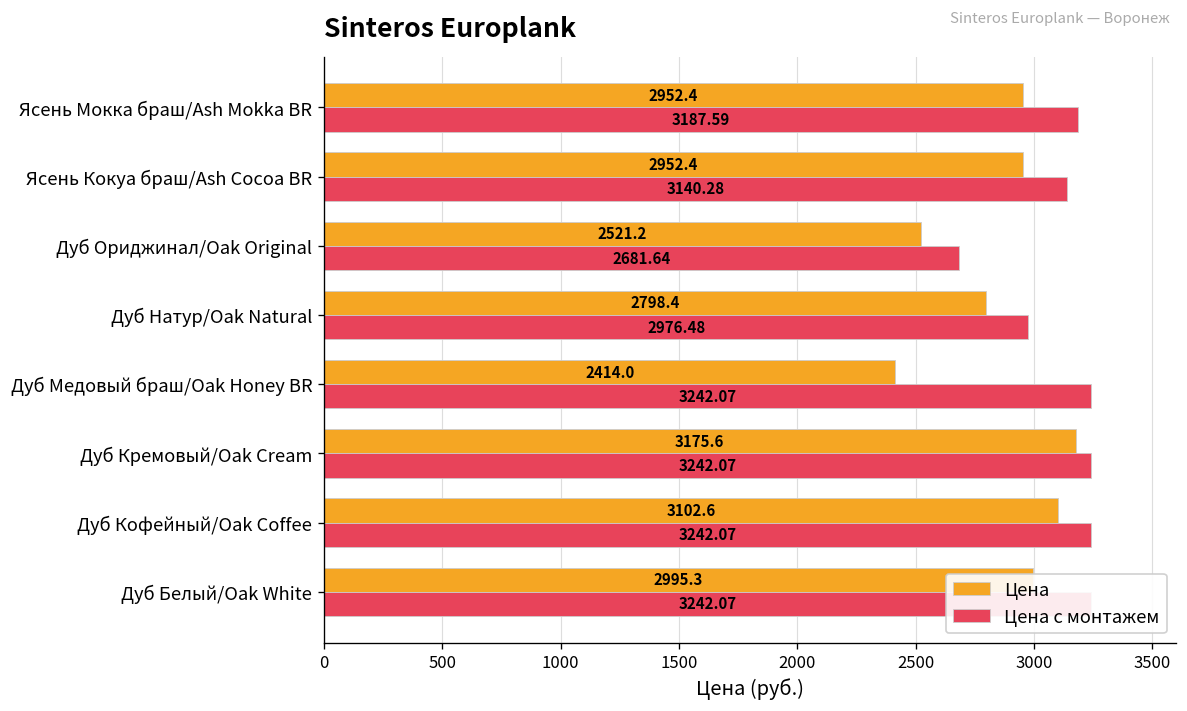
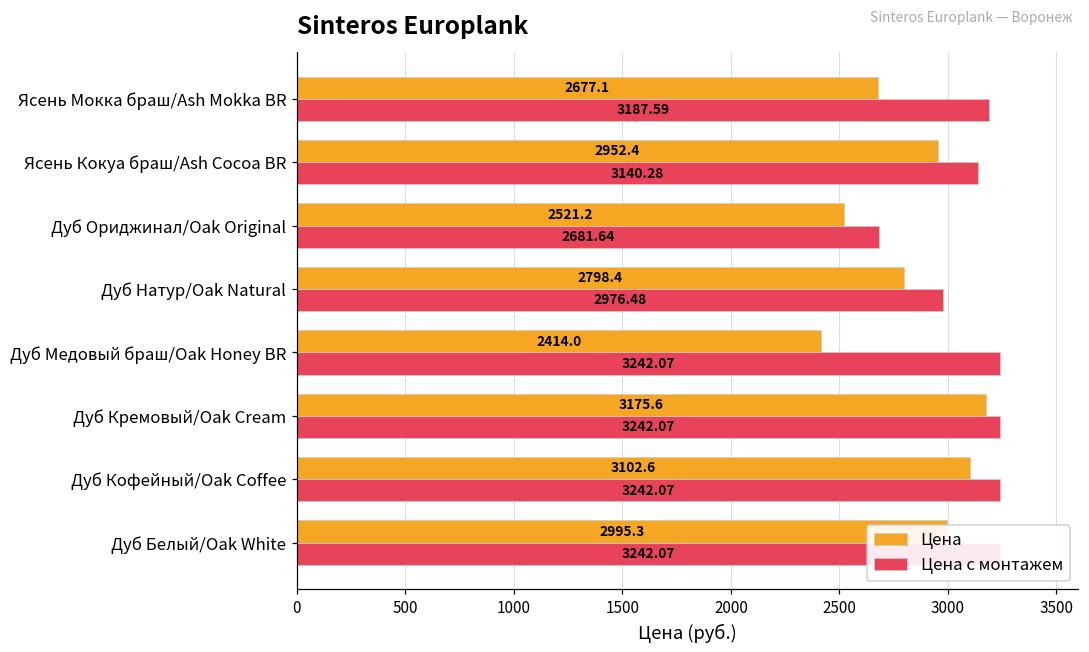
  {
    "Цена": {
-     "Ясень Мокка браш/Ash Mokka BR": 2952.4,
+     "Ясень Мокка браш/Ash Mokka BR": 2677.1,
      "Ясень Кокуа браш/Ash Cocoa BR": 2952.4,
      "Дуб Ориджинал/Oak Original": 2521.2,
      "Дуб Натур/Oak Natural": 2798.4,
      "Дуб Медовый браш/Oak Honey BR": 2414.0,
      "Дуб Кремовый/Oak Cream": 3175.6,
      "Дуб Кофейный/Oak Coffee": 3102.6
    },
    "Цена с монтажем": {
      "Ясень Мокка браш/Ash Mokka BR": 3187.59,
      "Ясень Кокуа браш/Ash Cocoa BR": 3140.28,
      "Дуб Ориджинал/Oak Original": 2681.64,
      "Дуб Натур/Oak Natural": 2976.48,
      "Дуб Медовый браш/Oak Honey BR": 3242.07,
      "Дуб Кремовый/Oak Cream": 3242.07,
      "Дуб Кофейный/Oak Coffee": 3242.07
    }
  }
